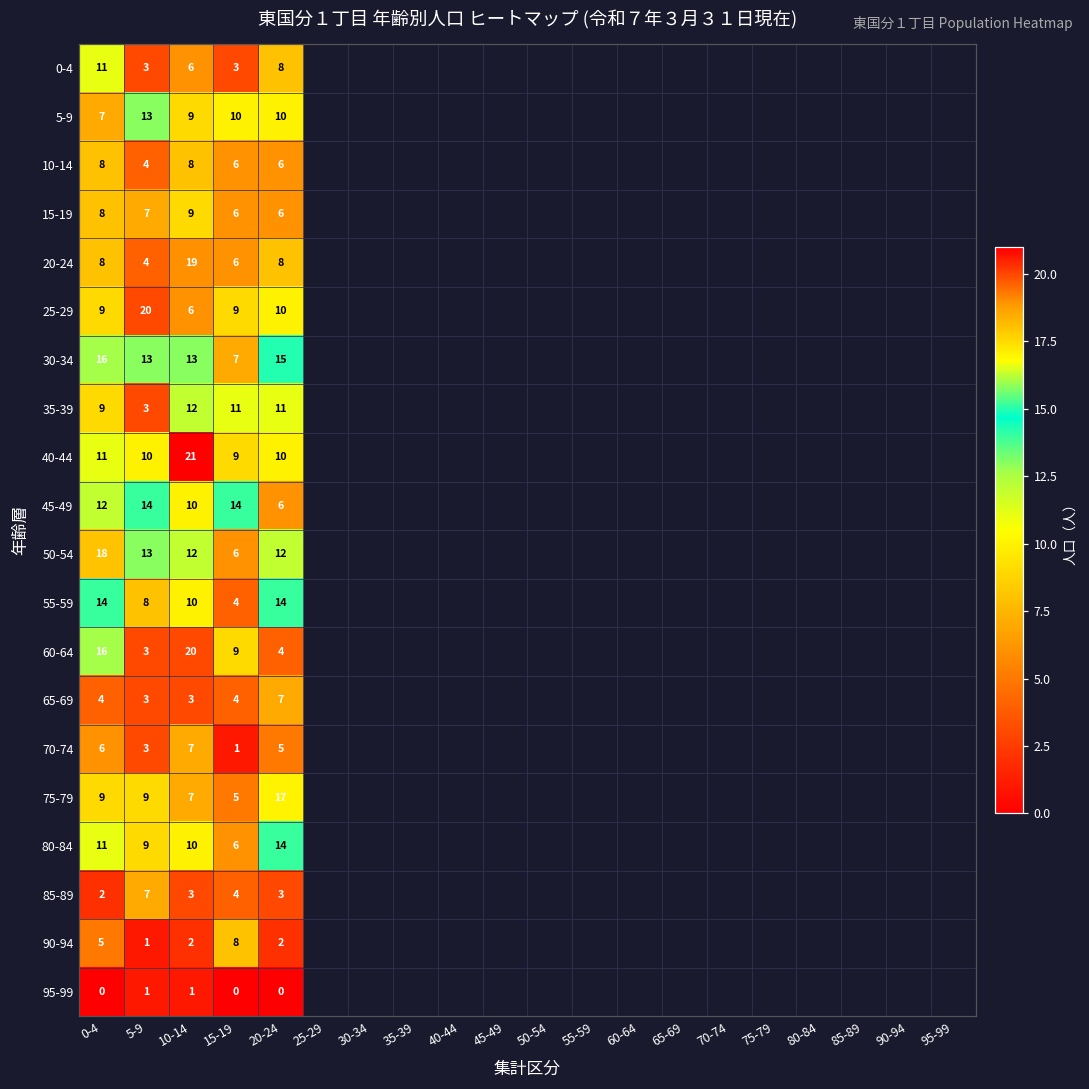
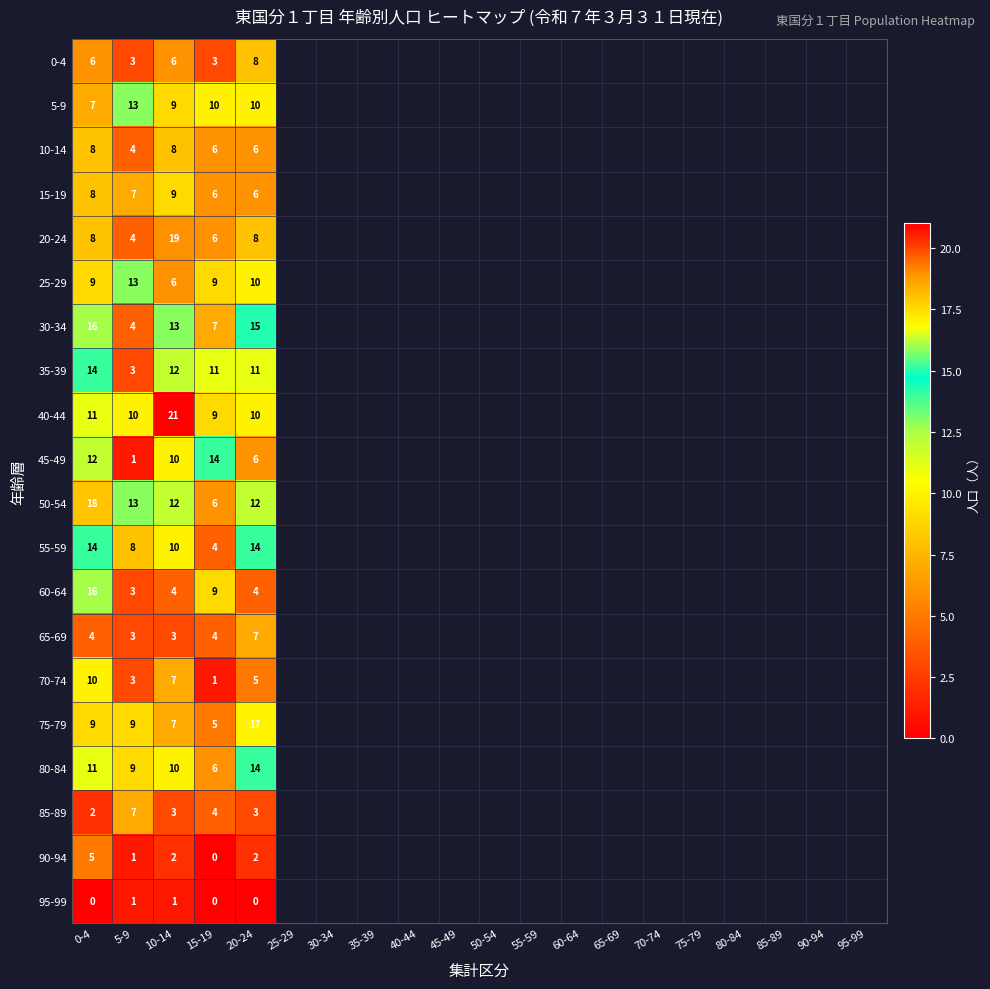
  {
    "0-4": {
-     "0-4": 11,
+     "0-4": 6,
      "5-9": 3,
      "10-14": 6,
      "15-19": 3,
      "20-24": 8
    },
    "5-9": {
      "0-4": 7,
      "5-9": 13,
      "10-14": 9,
      "15-19": 10,
      "20-24": 10
    },
    "10-14": {
      "0-4": 8,
      "5-9": 4,
      "10-14": 8,
      "15-19": 6,
      "20-24": 6
    },
    "15-19": {
      "0-4": 8,
      "5-9": 7,
      "10-14": 9,
      "15-19": 6,
      "20-24": 6
    },
    "20-24": {
      "0-4": 8,
      "5-9": 4,
      "10-14": 19,
      "15-19": 6,
      "20-24": 8
    },
    "25-29": {
      "0-4": 9,
-     "5-9": 20,
+     "5-9": 13,
      "10-14": 6,
      "15-19": 9,
      "20-24": 10
    },
    "30-34": {
      "0-4": 16,
-     "5-9": 13,
+     "5-9": 4,
      "10-14": 13,
      "15-19": 7,
      "20-24": 15
    },
    "35-39": {
-     "0-4": 9,
+     "0-4": 14,
      "5-9": 3,
      "10-14": 12,
      "15-19": 11,
      "20-24": 11
    },
    "40-44": {
      "0-4": 11,
      "5-9": 10,
      "10-14": 21,
      "15-19": 9,
      "20-24": 10
    },
    "45-49": {
      "0-4": 12,
-     "5-9": 14,
+     "5-9": 1,
      "10-14": 10,
      "15-19": 14,
      "20-24": 6
    },
    "50-54": {
      "0-4": 18,
      "5-9": 13,
      "10-14": 12,
      "15-19": 6,
      "20-24": 12
    },
    "55-59": {
      "0-4": 14,
      "5-9": 8,
      "10-14": 10,
      "15-19": 4,
      "20-24": 14
    },
    "60-64": {
      "0-4": 16,
      "5-9": 3,
-     "10-14": 20,
+     "10-14": 4,
      "15-19": 9,
      "20-24": 4
    },
    "65-69": {
      "0-4": 4,
      "5-9": 3,
      "10-14": 3,
      "15-19": 4,
      "20-24": 7
    },
    "70-74": {
-     "0-4": 6,
+     "0-4": 10,
      "5-9": 3,
      "10-14": 7,
      "15-19": 1,
      "20-24": 5
    },
    "75-79": {
      "0-4": 9,
      "5-9": 9,
      "10-14": 7,
      "15-19": 5,
      "20-24": 17
    },
    "80-84": {
      "0-4": 11,
      "5-9": 9,
      "10-14": 10,
      "15-19": 6,
      "20-24": 14
    },
    "85-89": {
      "0-4": 2,
      "5-9": 7,
      "10-14": 3,
      "15-19": 4,
      "20-24": 3
    },
    "90-94": {
      "0-4": 5,
      "5-9": 1,
      "10-14": 2,
-     "15-19": 8,
+     "15-19": 0,
      "20-24": 2
    },
    "95-99": {
      "0-4": 0,
      "5-9": 1,
      "10-14": 1,
      "15-19": 0,
      "20-24": 0
    }
  }
